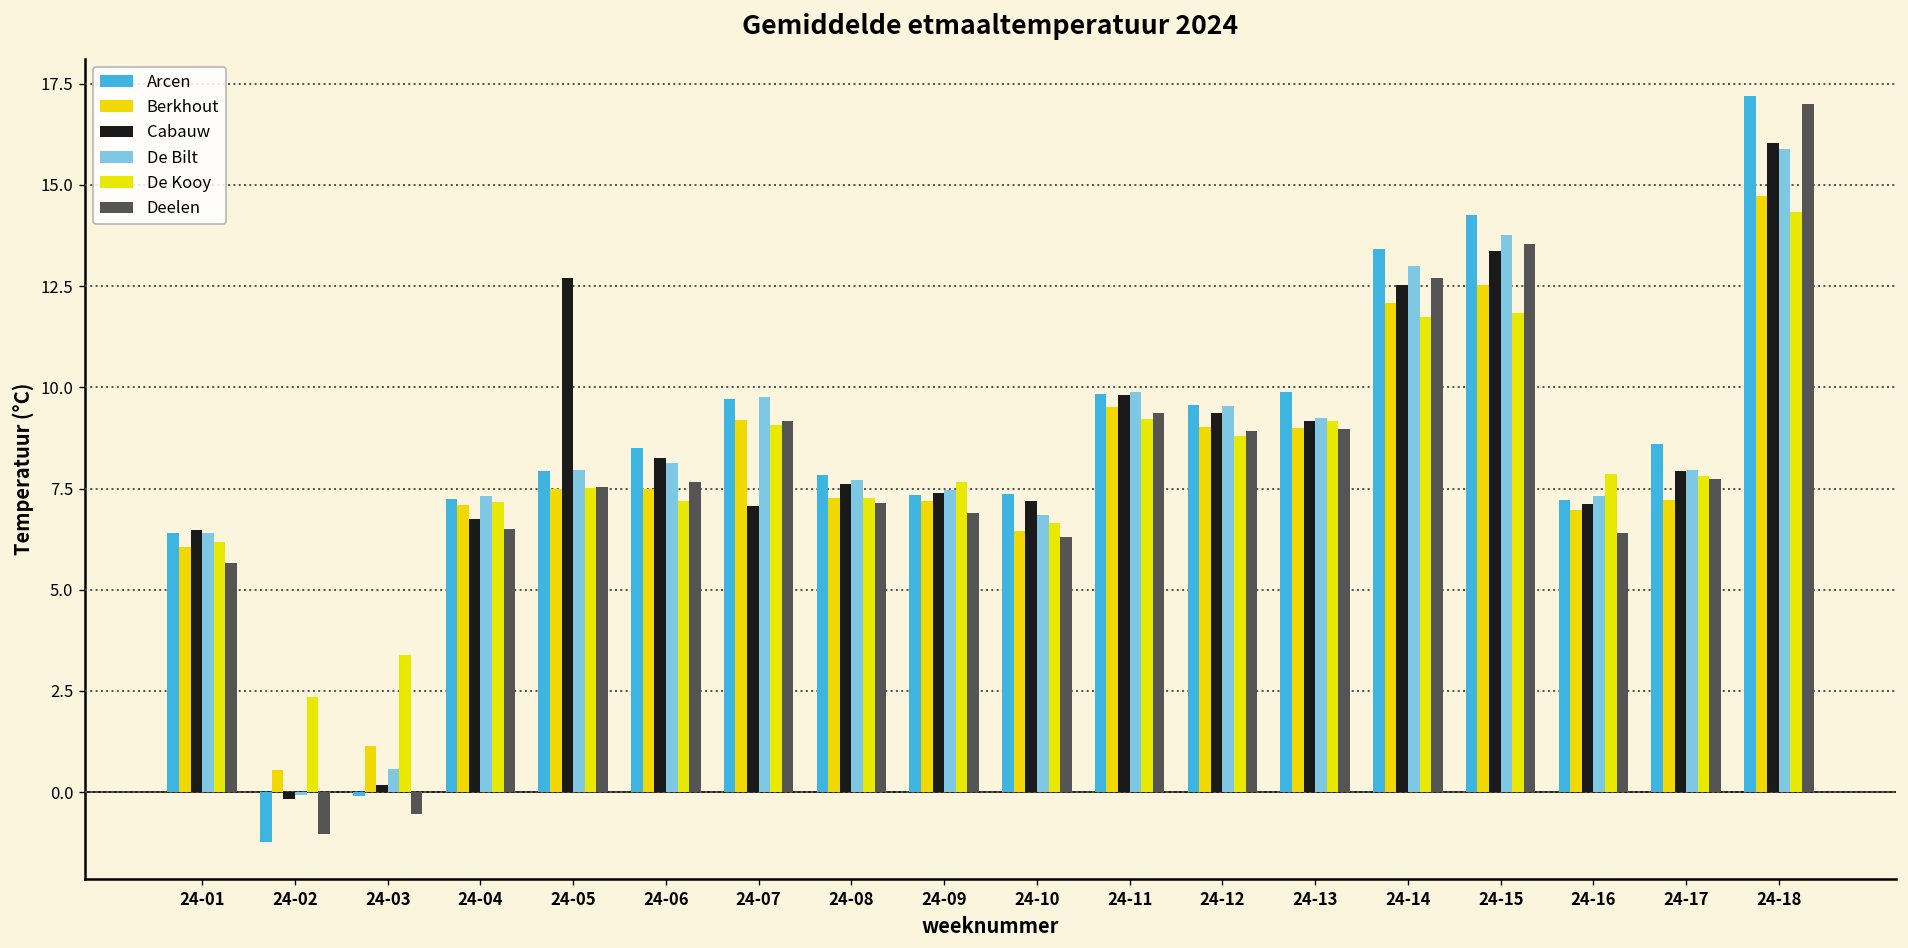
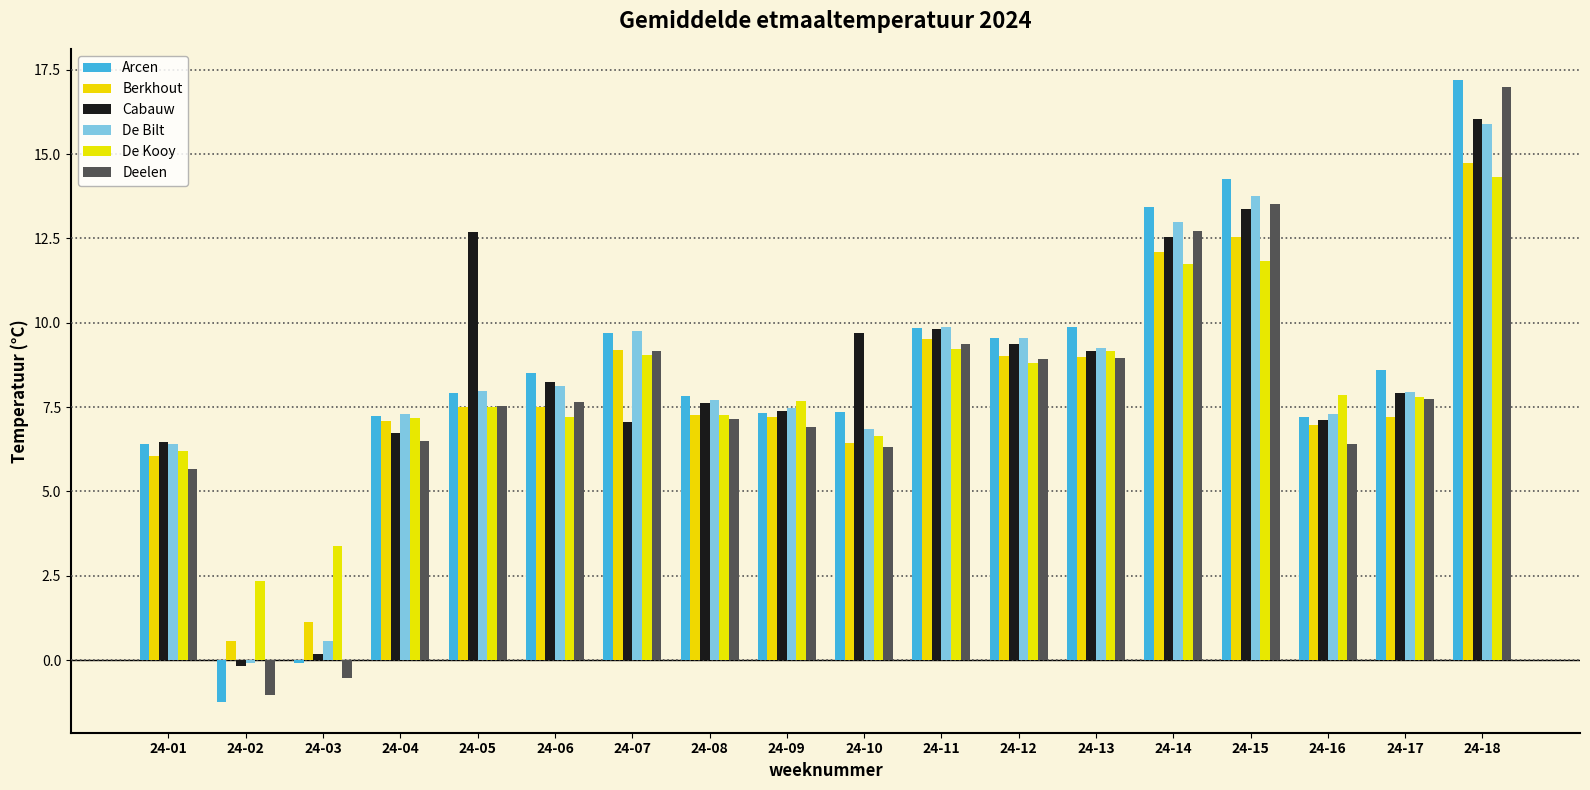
  {
    "Arcen": {
      "24-01": 6.4,
      "24-02": -1.2,
      "24-03": -0.1,
      "24-04": 7.2,
      "24-05": 7.9,
      "24-06": 8.5,
      "24-07": 9.7,
      "24-08": 7.8,
      "24-09": 7.3,
      "24-10": 7.4,
      "24-11": 9.8,
      "24-12": 9.6,
      "24-13": 9.9,
      "24-14": 13.4,
      "24-15": 14.3,
      "24-16": 7.2,
      "24-17": 8.6,
      "24-18": 17.2
    },
    "Cabauw": {
      "24-01": 6.5,
      "24-02": -0.2,
      "24-03": 0.2,
      "24-04": 6.7,
      "24-05": 12.7,
      "24-06": 8.3,
      "24-07": 7.1,
      "24-08": 7.6,
      "24-09": 7.4,
-     "24-10": 7.2,
+     "24-10": 9.7,
      "24-11": 9.8,
      "24-12": 9.4,
      "24-13": 9.2,
      "24-14": 12.5,
      "24-15": 13.4,
      "24-16": 7.1,
      "24-17": 7.9,
      "24-18": 16.0
    },
    "De Bilt": {
      "24-01": 6.4,
      "24-03": 0.6,
      "24-04": 7.3,
      "24-05": 8.0,
      "24-06": 8.1,
      "24-07": 9.8,
      "24-08": 7.7,
      "24-09": 7.5,
      "24-10": 6.8,
      "24-11": 9.9,
      "24-12": 9.5,
      "24-13": 9.2,
      "24-14": 13.0,
      "24-15": 13.8,
      "24-16": 7.3,
      "24-17": 8.0,
      "24-18": 15.9
    },
    "Deelen": {
      "24-01": 5.7,
      "24-02": -1.0,
      "24-03": -0.5,
      "24-04": 6.5,
      "24-05": 7.5,
      "24-06": 7.7,
      "24-07": 9.2,
      "24-08": 7.1,
      "24-09": 6.9,
      "24-10": 6.3,
      "24-11": 9.4,
      "24-12": 8.9,
      "24-13": 9.0,
      "24-14": 12.7,
      "24-15": 13.5,
      "24-16": 6.4,
      "24-17": 7.7,
      "24-18": 17.0
    }
  }
